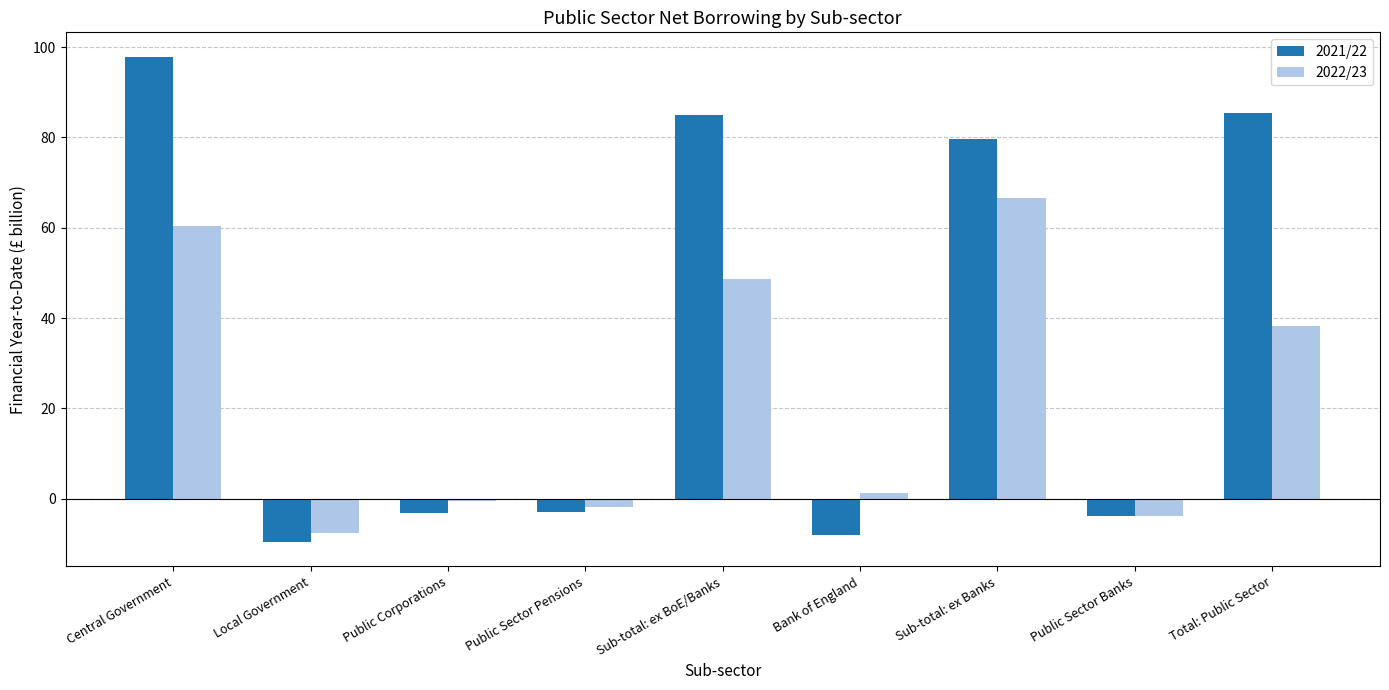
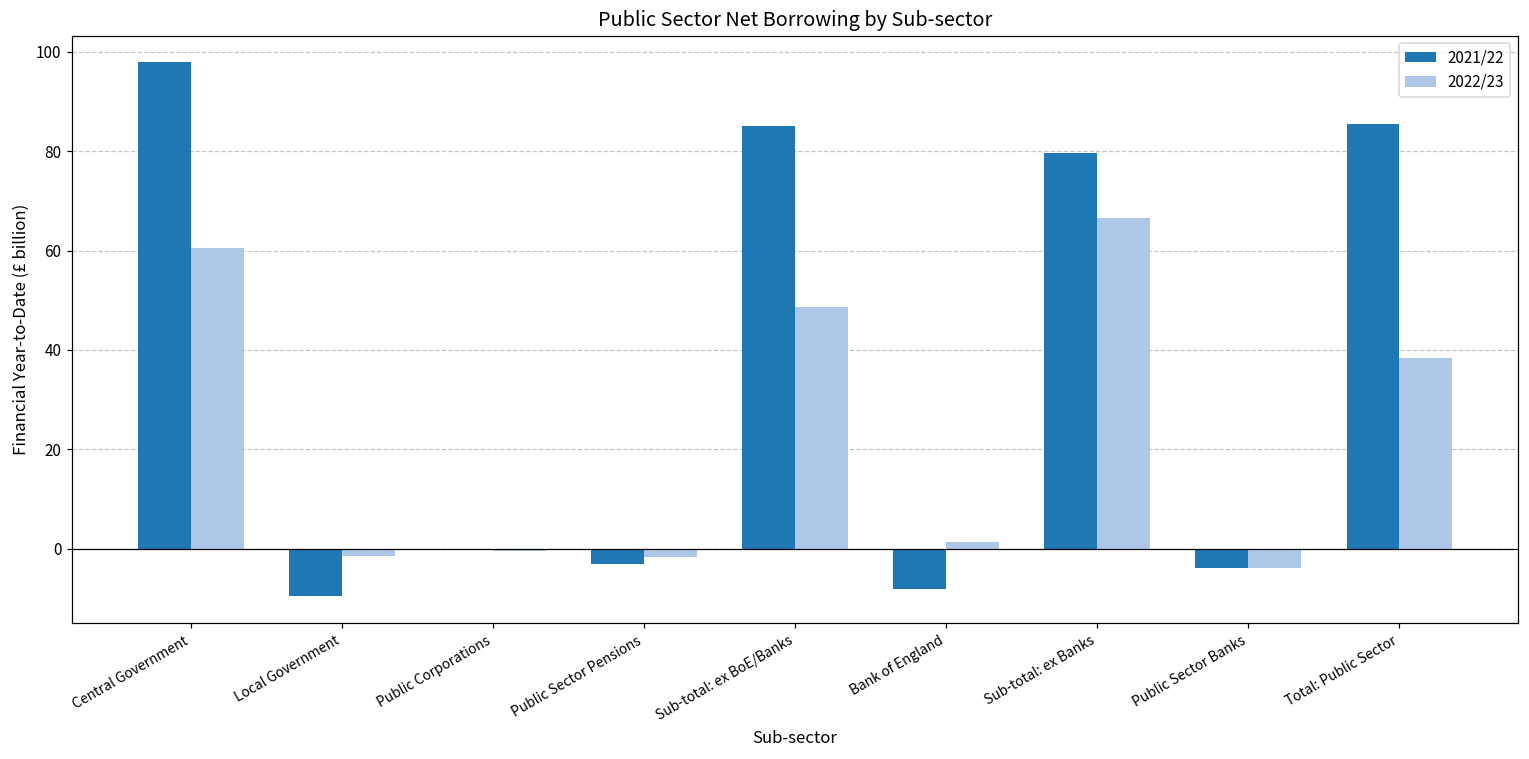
  {
    "2021/22": {
      "Central Government": 98,
      "Local Government": -10,
-     "Public Corporations": -3,
+     "Public Corporations": 0,
      "Public Sector Pensions": -3,
      "Sub-total: ex BoE/Banks": 85,
      "Bank of England": -8,
      "Sub-total: ex Banks": 80,
      "Public Sector Banks": -4,
      "Total: Public Sector": 86
    },
    "2022/23": {
      "Central Government": 61,
-     "Local Government": -8,
+     "Local Government": -2,
      "Public Sector Pensions": -2,
      "Sub-total: ex BoE/Banks": 49,
      "Bank of England": 1,
      "Sub-total: ex Banks": 67,
      "Public Sector Banks": -4,
      "Total: Public Sector": 38
    }
  }
